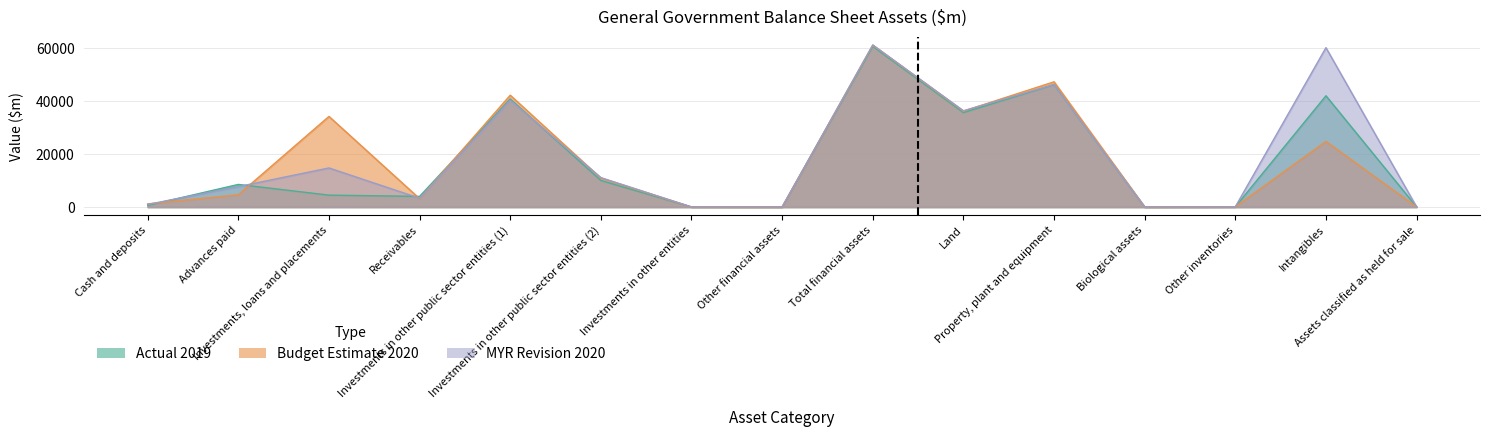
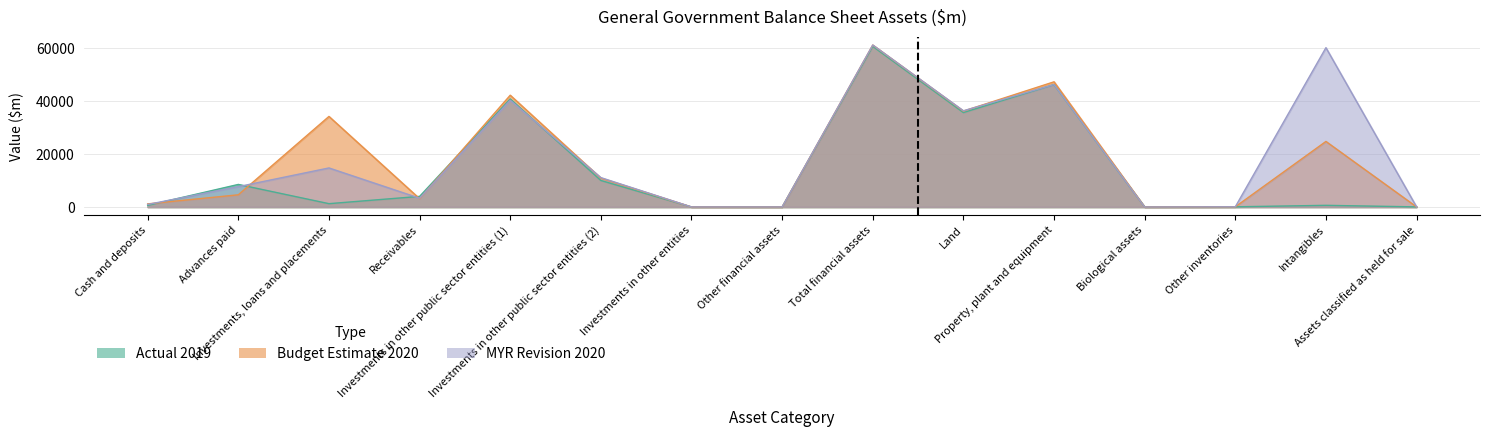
  {
    "Actual 2019": {
-     "Investments, loans and placements": 4000,
-     "Intangibles": 42000
+     "Investments, loans and placements": 1000,
+     "Intangibles": 1000
    },
    "Budget Estimate 2020": {
      "Advances paid": 5000,
      "Investments, loans and placements": 34000,
      "Investments in other public sector entities (1)": 42000,
      "Property, plant and equipment": 47000,
      "Intangibles": 25000
    },
    "MYR Revision 2020": {
      "Investments, loans and placements": 15000,
      "Intangibles": 60000
    }
  }
